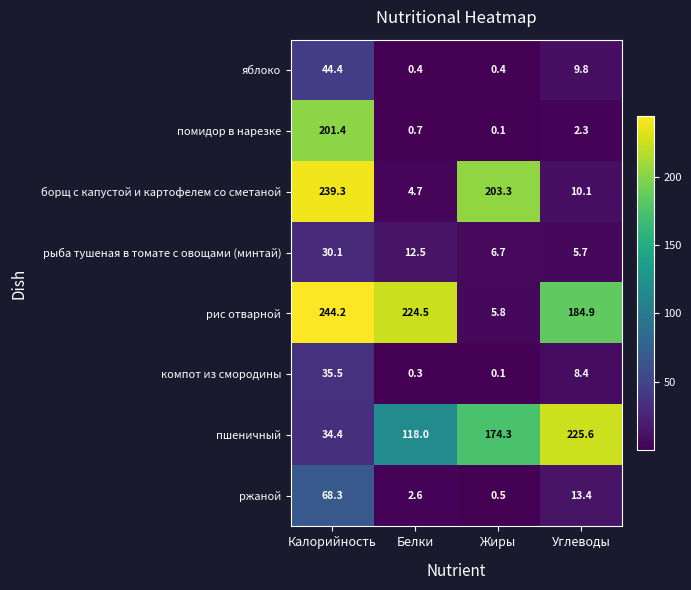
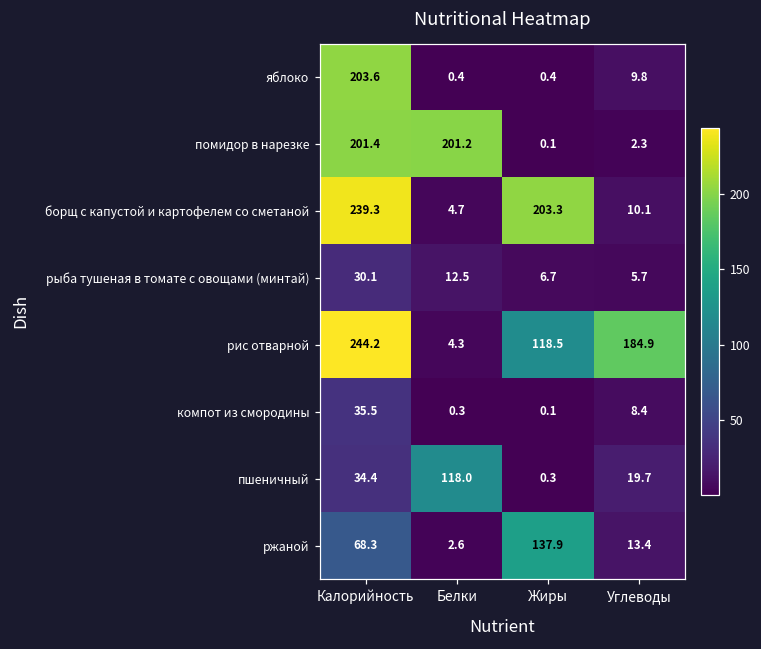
  {
    "яблоко": {
-     "Калорийность": 44.4,
+     "Калорийность": 203.6,
      "Белки": 0.4,
      "Жиры": 0.4,
      "Углеводы": 9.8
    },
    "помидор в нарезке": {
      "Калорийность": 201.4,
-     "Белки": 0.7,
+     "Белки": 201.2,
      "Жиры": 0.1,
      "Углеводы": 2.3
    },
    "борщ с капустой и картофелем со сметаной": {
      "Калорийность": 239.3,
      "Белки": 4.7,
      "Жиры": 203.3,
      "Углеводы": 10.1
    },
    "рыба тушеная в томате с овощами (минтай)": {
      "Калорийность": 30.1,
      "Белки": 12.5,
      "Жиры": 6.7,
      "Углеводы": 5.7
    },
    "рис отварной": {
      "Калорийность": 244.2,
-     "Белки": 224.5,
-     "Жиры": 5.8,
+     "Белки": 4.3,
+     "Жиры": 118.5,
      "Углеводы": 184.9
    },
    "компот из смородины": {
      "Калорийность": 35.5,
      "Белки": 0.3,
      "Жиры": 0.1,
      "Углеводы": 8.4
    },
    "пшеничный": {
      "Калорийность": 34.4,
      "Белки": 118.0,
-     "Жиры": 174.3,
-     "Углеводы": 225.6
+     "Жиры": 0.3,
+     "Углеводы": 19.7
    },
    "ржаной": {
      "Калорийность": 68.3,
      "Белки": 2.6,
-     "Жиры": 0.5,
+     "Жиры": 137.9,
      "Углеводы": 13.4
    }
  }
